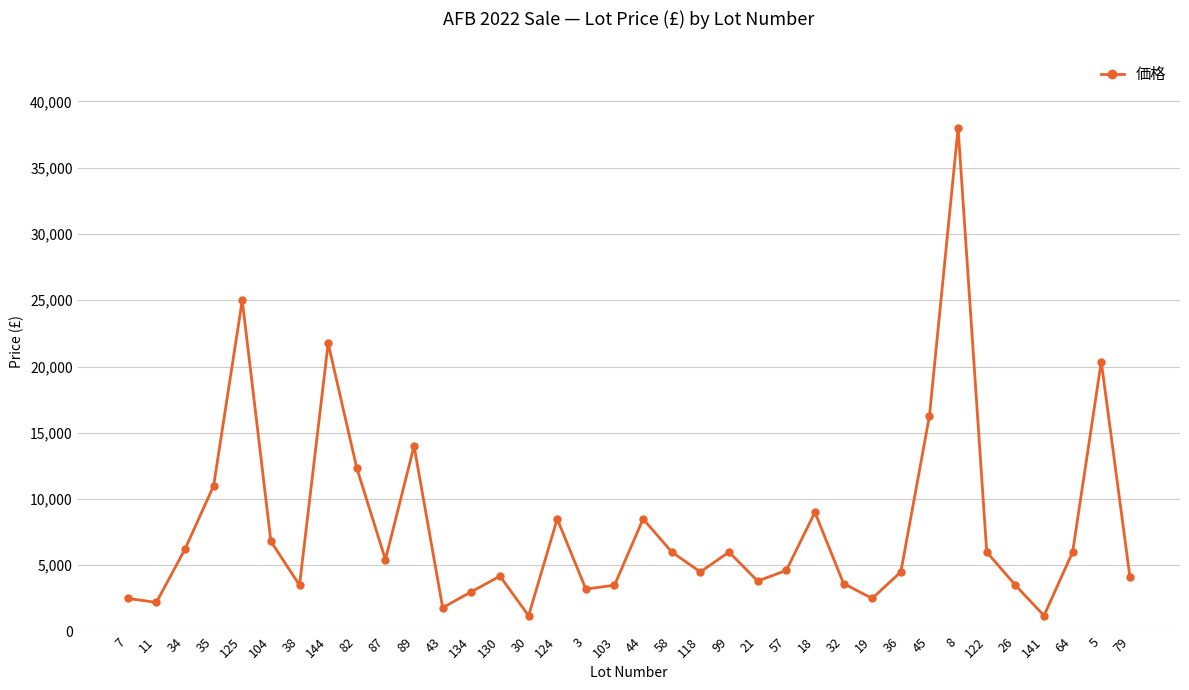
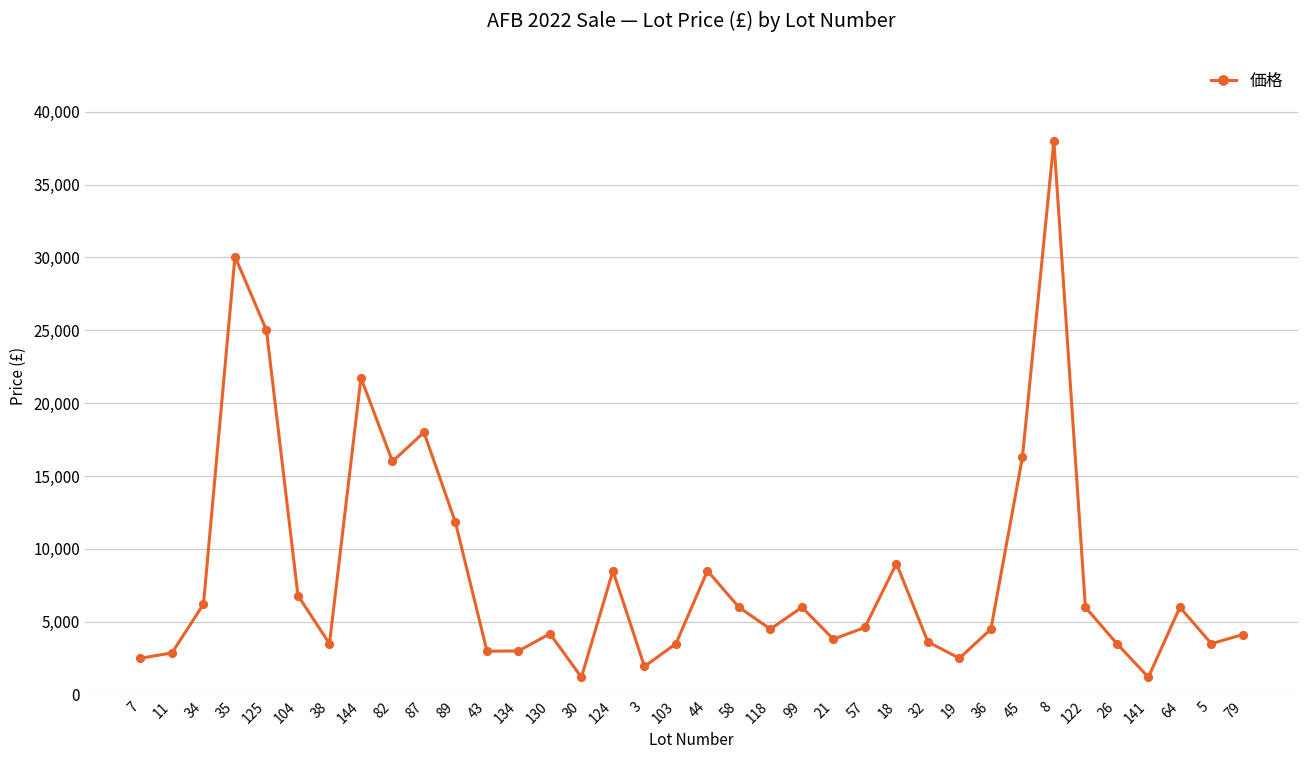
  {
    "7": "2,500",
-   "11": "2,200",
+   "11": "2,900",
    "34": "6,200",
-   "35": "11,000",
+   "35": "30,100",
    "125": "25,000",
    "104": "6,800",
    "38": "3,500",
    "144": "21,700",
-   "82": "12,300",
-   "87": "5,400",
-   "89": "14,000",
-   "43": "1,800",
+   "82": "16,000",
+   "87": "18,000",
+   "89": "11,800",
+   "43": "3,000",
    "134": "3,000",
    "130": "4,200",
    "30": "1,200",
    "124": "8,500",
-   "3": "3,200",
+   "3": "1,900",
    "103": "3,500",
    "44": "8,500",
    "58": "6,000",
    "118": "4,500",
    "99": "6,000",
    "21": "3,800",
    "57": "4,600",
    "18": "9,000",
    "32": "3,600",
    "19": "2,500",
    "36": "4,500",
    "45": "16,300",
    "8": "38,000",
    "122": "6,000",
    "26": "3,500",
    "141": "1,200",
    "64": "6,000",
-   "5": "20,400",
+   "5": "3,500",
    "79": "4,100"
  }
